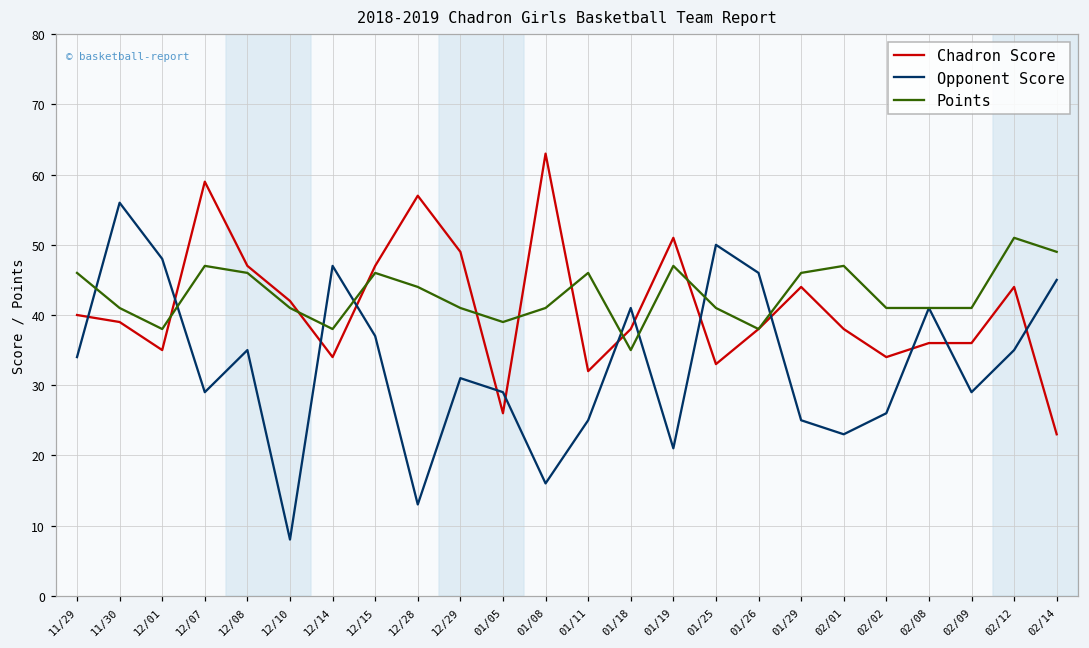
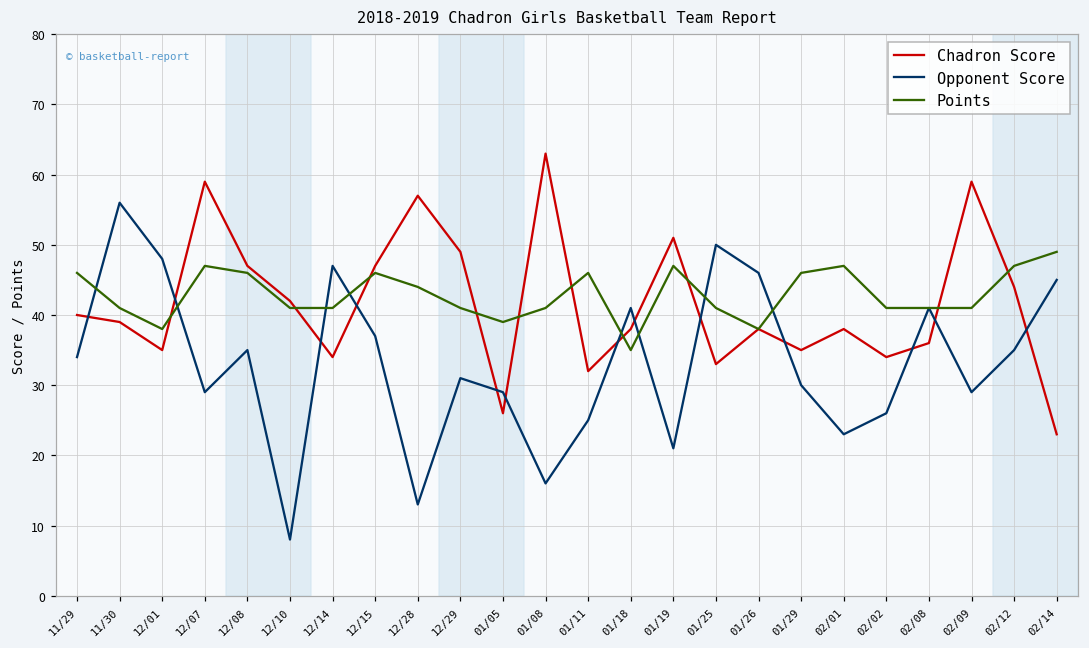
  {
    "Chadron Score": {
      "11/29": 40,
      "11/30": 39,
      "12/01": 35,
      "12/07": 59,
      "12/08": 47,
      "12/10": 42,
      "12/14": 34,
      "12/15": 47,
      "12/28": 57,
      "12/29": 49,
      "01/05": 26,
      "01/08": 63,
      "01/11": 32,
      "01/18": 38,
      "01/19": 51,
      "01/25": 33,
-     "01/29": 44,
+     "01/29": 35,
      "02/01": 38,
      "02/02": 34,
      "02/08": 36,
-     "02/09": 36,
+     "02/09": 59,
      "02/12": 44,
      "02/14": 23
    },
    "Opponent Score": {
      "11/29": 34,
      "11/30": 56,
      "12/01": 48,
      "12/07": 29,
      "12/08": 35,
      "12/10": 8,
      "12/14": 47,
      "12/15": 37,
      "12/28": 13,
      "12/29": 31,
      "01/05": 29,
      "01/08": 16,
      "01/11": 25,
      "01/18": 41,
      "01/19": 21,
      "01/25": 50,
      "01/26": 46,
-     "01/29": 25,
+     "01/29": 30,
      "02/01": 23,
      "02/02": 26,
      "02/09": 29,
      "02/12": 35,
      "02/14": 45
    },
    "Points": {
      "11/29": 46,
      "11/30": 41,
      "12/01": 38,
      "12/07": 47,
      "12/08": 46,
      "12/10": 41,
-     "12/14": 38,
+     "12/14": 41,
      "12/15": 46,
      "12/28": 44,
      "12/29": 41,
      "01/05": 39,
      "01/08": 41,
      "01/11": 46,
      "01/18": 35,
      "01/19": 47,
      "01/25": 41,
      "01/29": 46,
      "02/01": 47,
      "02/02": 41,
      "02/09": 41,
-     "02/12": 51,
+     "02/12": 47,
      "02/14": 49
    }
  }
